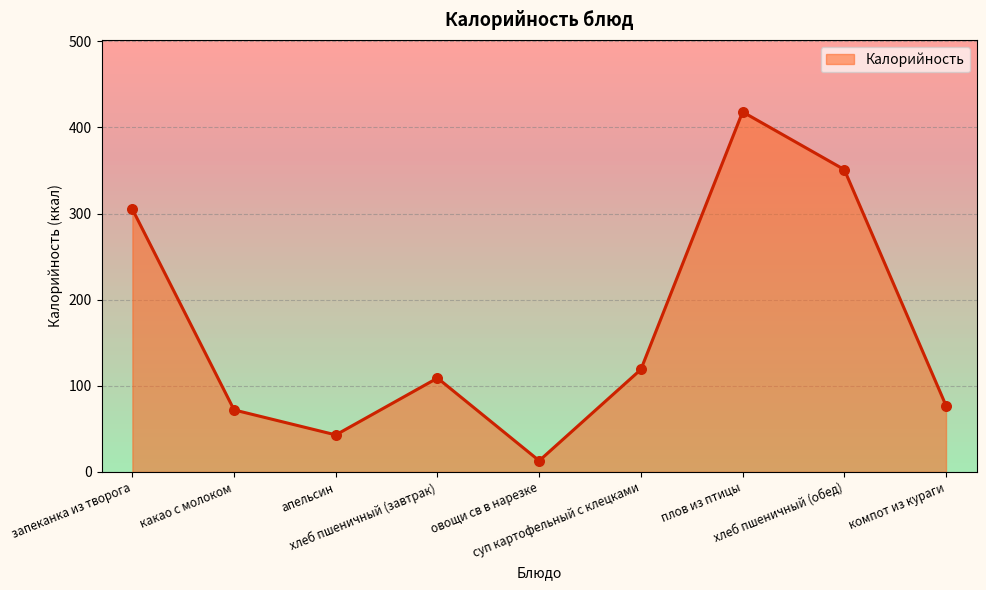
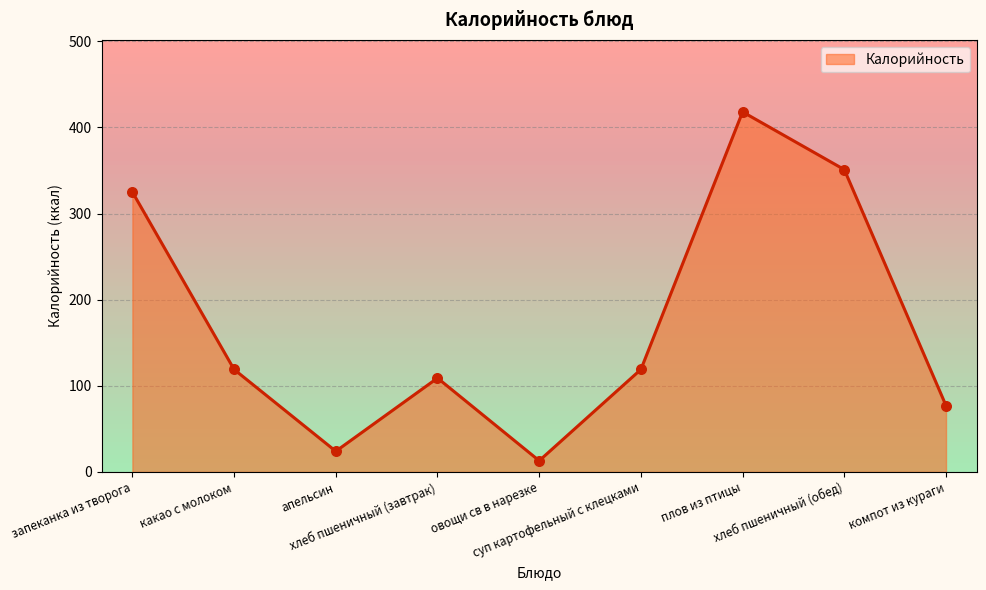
  {
-   "запеканка из творога": 310,
-   "какао с молоком": 70,
-   "апельсин": 40,
+   "запеканка из творога": 330,
+   "какао с молоком": 120,
+   "апельсин": 20,
    "хлеб пшеничный (завтрак)": 110,
    "овощи св в нарезке": 10,
    "суп картофельный с клецками": 120,
    "плов из птицы": 420,
    "хлеб пшеничный (обед)": 350,
    "компот из кураги": 80
  }
